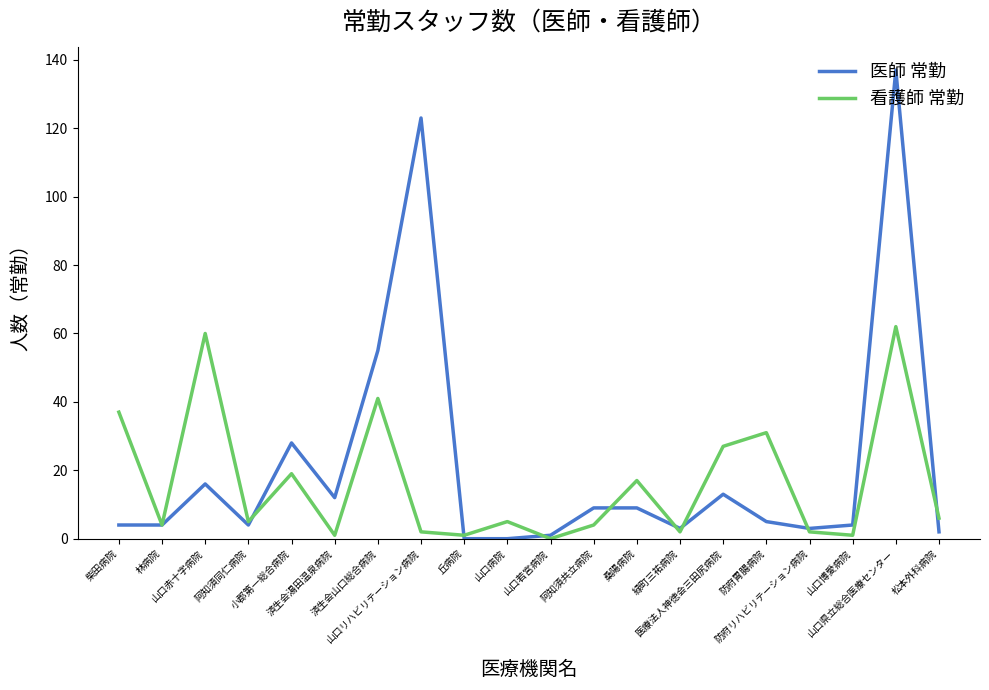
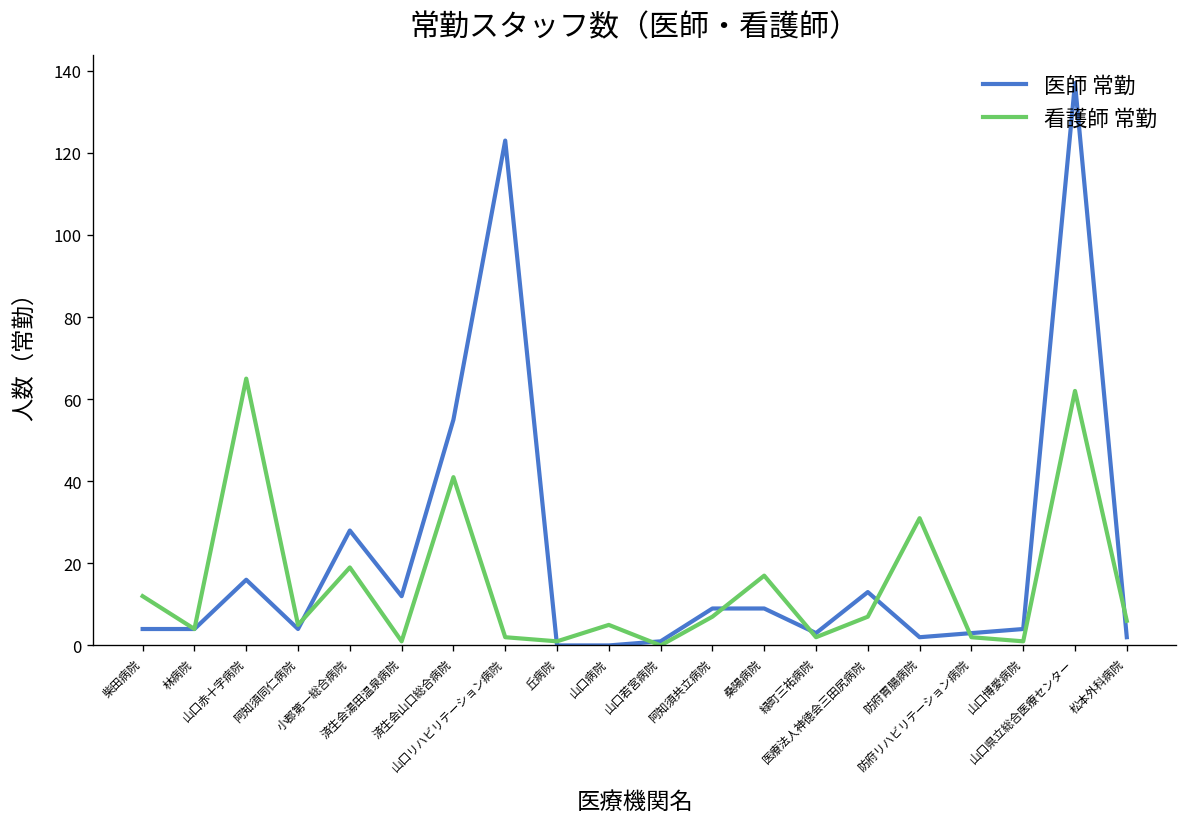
  {
    "医師 常勤": {
      "柴田病院": 4,
      "山口赤十字病院": 16,
      "阿知須同仁病院": 4,
      "小郡第一総合病院": 28,
      "済生会湯田温泉病院": 12,
      "済生会山口総合病院": 55,
      "山口リハビリテーション病院": 123,
      "丘病院": 0,
      "山口病院": 0,
      "山口若宮病院": 1,
      "阿知須共立病院": 9,
      "桑陽病院": 9,
      "緑町三祐病院": 3,
      "医療法人神徳会三田尻病院": 13,
-     "防府胃腸病院": 5,
+     "防府胃腸病院": 2,
      "防府リハビリテーション病院": 3,
      "山口博愛病院": 4,
      "山口県立総合医療センター": 137,
      "松本外科病院": 2
    },
    "看護師 常勤": {
-     "柴田病院": 37,
-     "山口赤十字病院": 60,
+     "柴田病院": 12,
+     "山口赤十字病院": 65,
      "阿知須同仁病院": 5,
      "小郡第一総合病院": 19,
      "済生会湯田温泉病院": 1,
      "済生会山口総合病院": 41,
      "山口リハビリテーション病院": 2,
      "丘病院": 1,
      "山口病院": 5,
      "山口若宮病院": 0,
-     "阿知須共立病院": 4,
+     "阿知須共立病院": 7,
      "桑陽病院": 17,
      "緑町三祐病院": 2,
-     "医療法人神徳会三田尻病院": 27,
+     "医療法人神徳会三田尻病院": 7,
      "防府胃腸病院": 31,
      "防府リハビリテーション病院": 2,
      "山口博愛病院": 1,
      "山口県立総合医療センター": 62,
      "松本外科病院": 6
    }
  }
